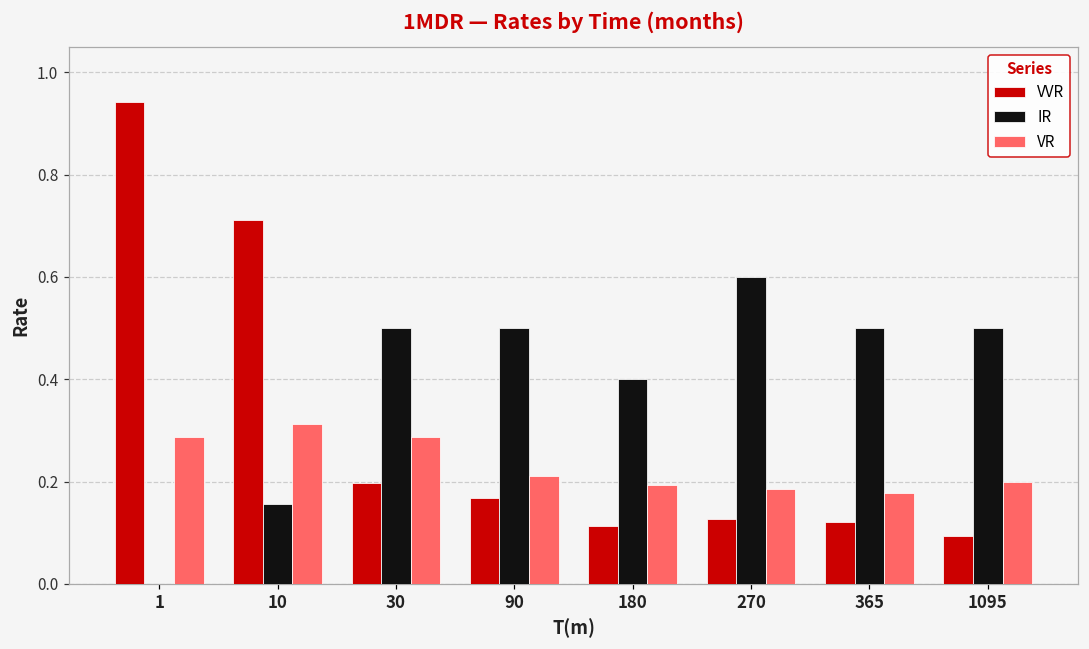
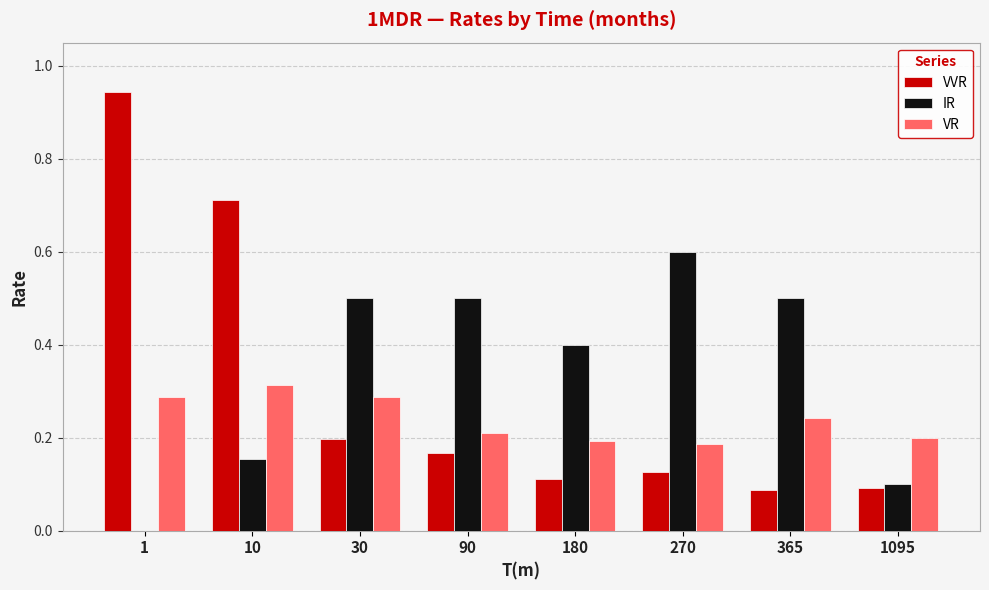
  {
    "VVR": {
      "1": 0.94,
      "10": 0.71,
      "30": 0.20,
      "90": 0.17,
      "180": 0.11,
      "270": 0.13,
-     "365": 0.12,
+     "365": 0.09,
      "1095": 0.09
    },
    "IR": {
      "1": 0.0,
      "10": 0.16,
      "30": 0.5,
      "90": 0.5,
      "180": 0.4,
      "270": 0.6,
      "365": 0.5,
-     "1095": 0.5
+     "1095": 0.1
    },
    "VR": {
      "1": 0.29,
      "10": 0.31,
      "30": 0.29,
      "90": 0.21,
      "180": 0.19,
      "270": 0.19,
-     "365": 0.18,
+     "365": 0.24,
      "1095": 0.20
    }
  }
